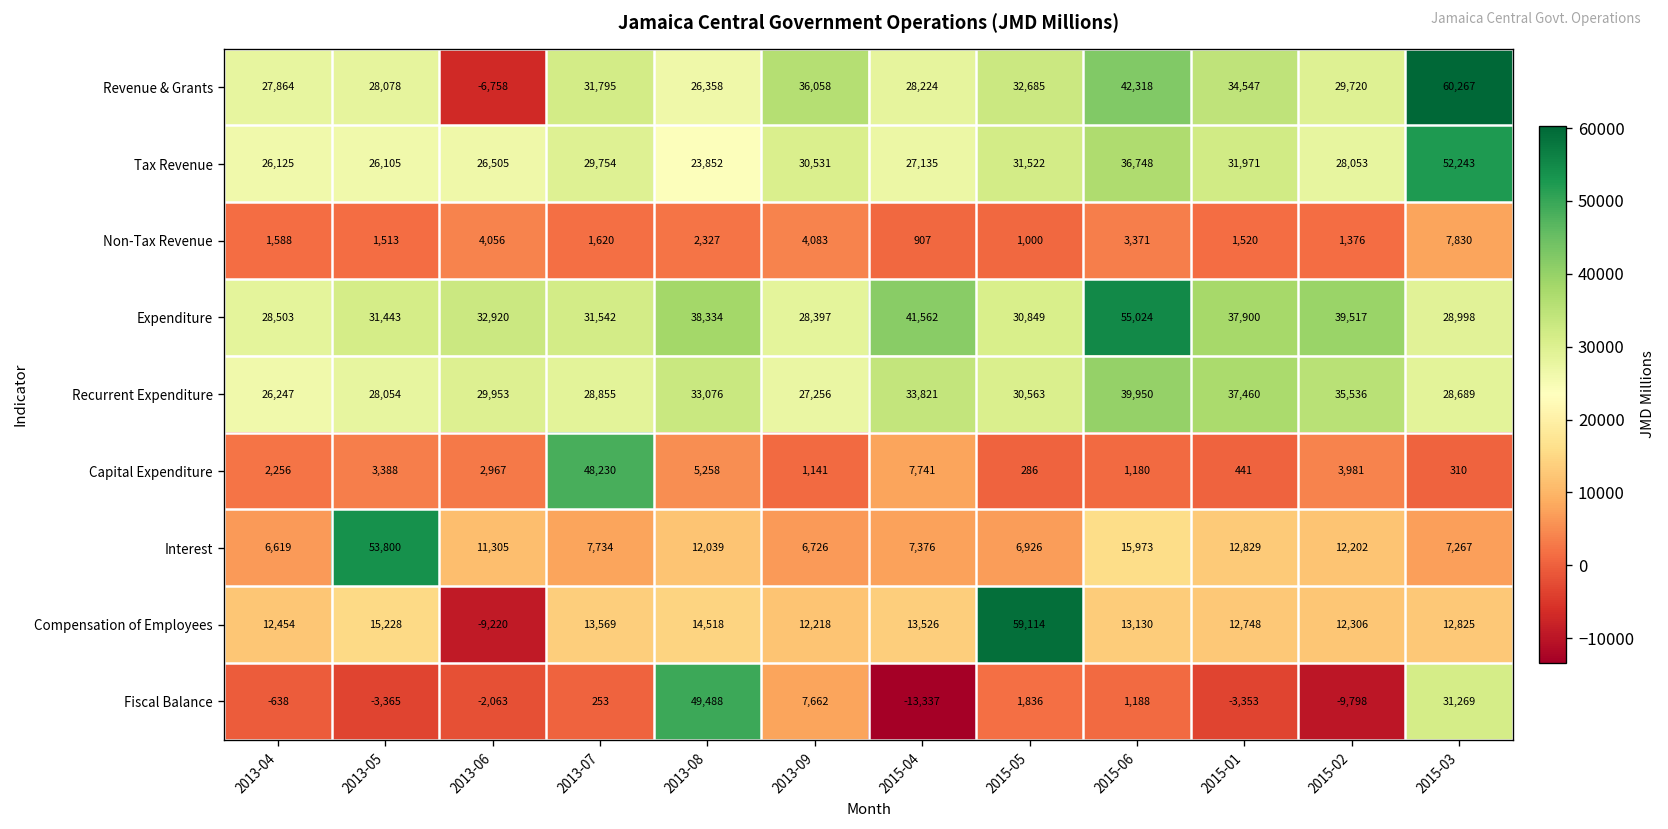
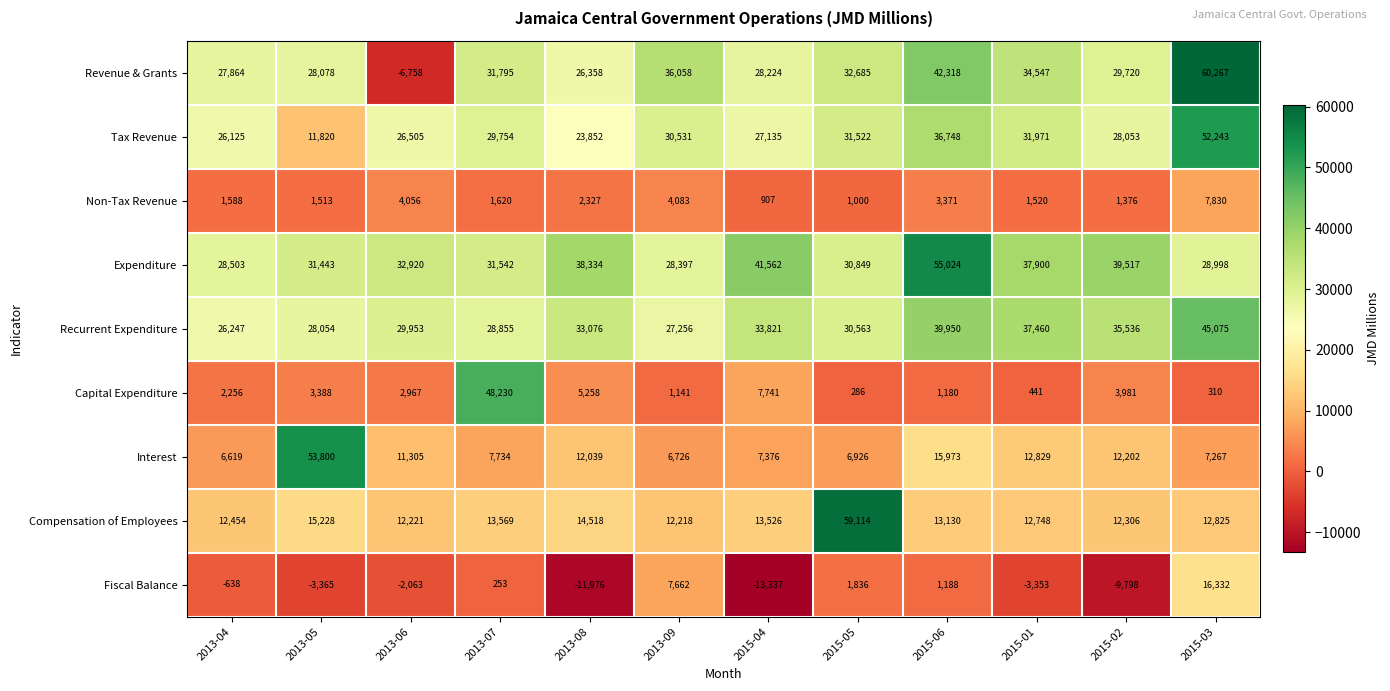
  {
    "Revenue & Grants": {
      "2013-04": "27,864",
      "2013-05": "28,078",
      "2013-06": "-6,758",
      "2013-07": "31,795",
      "2013-08": "26,358",
      "2013-09": "36,058",
      "2015-04": "28,224",
      "2015-05": "32,685",
      "2015-06": "42,318",
      "2015-01": "34,547",
      "2015-02": "29,720",
      "2015-03": "60,267"
    },
    "Tax Revenue": {
      "2013-04": "26,125",
-     "2013-05": "26,105",
+     "2013-05": "11,820",
      "2013-06": "26,505",
      "2013-07": "29,754",
      "2013-08": "23,852",
      "2013-09": "30,531",
      "2015-04": "27,135",
      "2015-05": "31,522",
      "2015-06": "36,748",
      "2015-01": "31,971",
      "2015-02": "28,053",
      "2015-03": "52,243"
    },
    "Non-Tax Revenue": {
      "2013-04": "1,588",
      "2013-05": "1,513",
      "2013-06": "4,056",
      "2013-07": "1,620",
      "2013-08": "2,327",
      "2013-09": "4,083",
      "2015-04": "907",
      "2015-05": "1,000",
      "2015-06": "3,371",
      "2015-01": "1,520",
      "2015-02": "1,376",
      "2015-03": "7,830"
    },
    "Expenditure": {
      "2013-04": "28,503",
      "2013-05": "31,443",
      "2013-06": "32,920",
      "2013-07": "31,542",
      "2013-08": "38,334",
      "2013-09": "28,397",
      "2015-04": "41,562",
      "2015-05": "30,849",
      "2015-06": "55,024",
      "2015-01": "37,900",
      "2015-02": "39,517",
      "2015-03": "28,998"
    },
    "Recurrent Expenditure": {
      "2013-04": "26,247",
      "2013-05": "28,054",
      "2013-06": "29,953",
      "2013-07": "28,855",
      "2013-08": "33,076",
      "2013-09": "27,256",
      "2015-04": "33,821",
      "2015-05": "30,563",
      "2015-06": "39,950",
      "2015-01": "37,460",
      "2015-02": "35,536",
-     "2015-03": "28,689"
+     "2015-03": "45,075"
    },
    "Capital Expenditure": {
      "2013-04": "2,256",
      "2013-05": "3,388",
      "2013-06": "2,967",
      "2013-07": "48,230",
      "2013-08": "5,258",
      "2013-09": "1,141",
      "2015-04": "7,741",
      "2015-05": "286",
      "2015-06": "1,180",
      "2015-01": "441",
      "2015-02": "3,981",
      "2015-03": "310"
    },
    "Interest": {
      "2013-04": "6,619",
      "2013-05": "53,800",
      "2013-06": "11,305",
      "2013-07": "7,734",
      "2013-08": "12,039",
      "2013-09": "6,726",
      "2015-04": "7,376",
      "2015-05": "6,926",
      "2015-06": "15,973",
      "2015-01": "12,829",
      "2015-02": "12,202",
      "2015-03": "7,267"
    },
    "Compensation of Employees": {
      "2013-04": "12,454",
      "2013-05": "15,228",
-     "2013-06": "-9,220",
+     "2013-06": "12,221",
      "2013-07": "13,569",
      "2013-08": "14,518",
      "2013-09": "12,218",
      "2015-04": "13,526",
      "2015-05": "59,114",
      "2015-06": "13,130",
      "2015-01": "12,748",
      "2015-02": "12,306",
      "2015-03": "12,825"
    },
    "Fiscal Balance": {
      "2013-04": "-638",
      "2013-05": "-3,365",
      "2013-06": "-2,063",
      "2013-07": "253",
-     "2013-08": "49,488",
+     "2013-08": "-11,976",
      "2013-09": "7,662",
      "2015-04": "-13,337",
      "2015-05": "1,836",
      "2015-06": "1,188",
      "2015-01": "-3,353",
      "2015-02": "-9,798",
-     "2015-03": "31,269"
+     "2015-03": "16,332"
    }
  }
